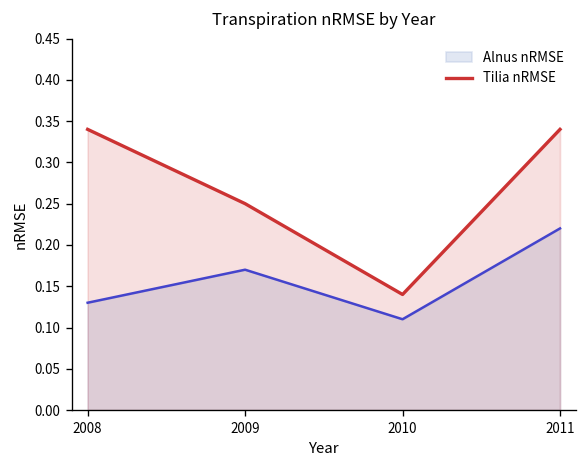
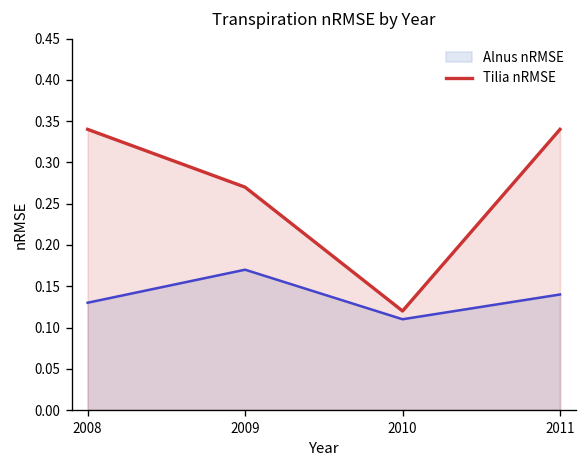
  {
    "Alnus nRMSE": {
      "2008": 0.13,
      "2009": 0.17,
      "2010": 0.11,
-     "2011": 0.22
+     "2011": 0.14
    },
    "Tilia nRMSE": {
      "2008": 0.34,
-     "2009": 0.25,
-     "2010": 0.14,
+     "2009": 0.27,
+     "2010": 0.12,
      "2011": 0.34
    }
  }
